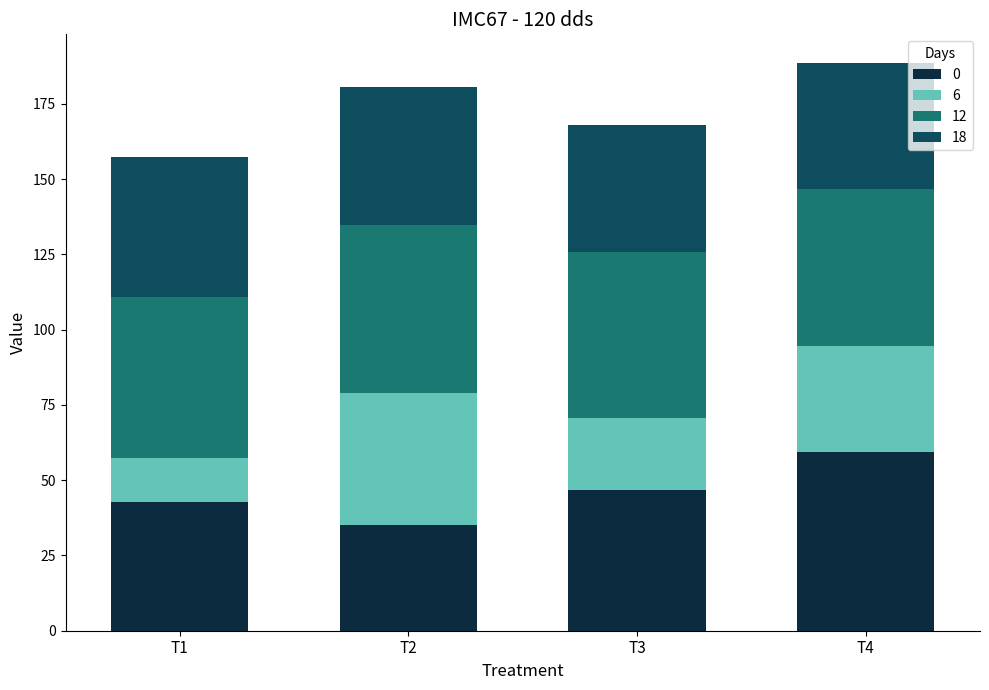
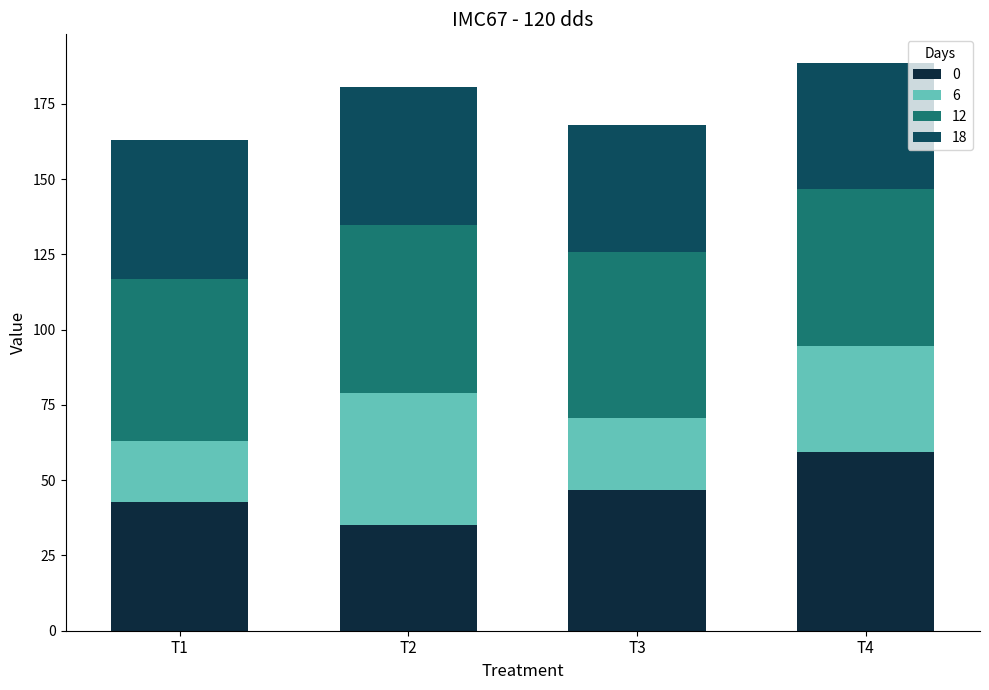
  {
    "6": {
-     "T1": 15,
+     "T1": 20,
      "T2": 44,
      "T3": 24,
      "T4": 35
    }
  }
